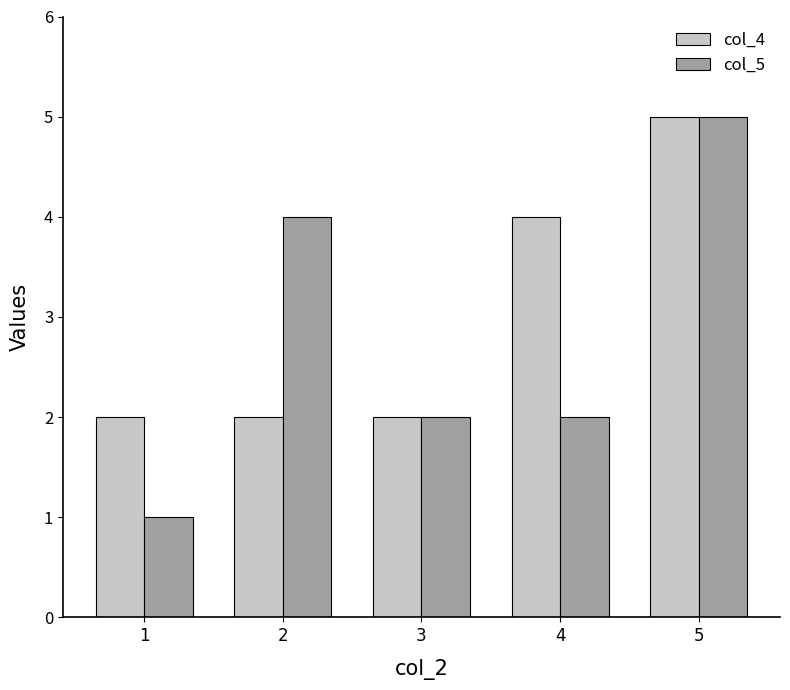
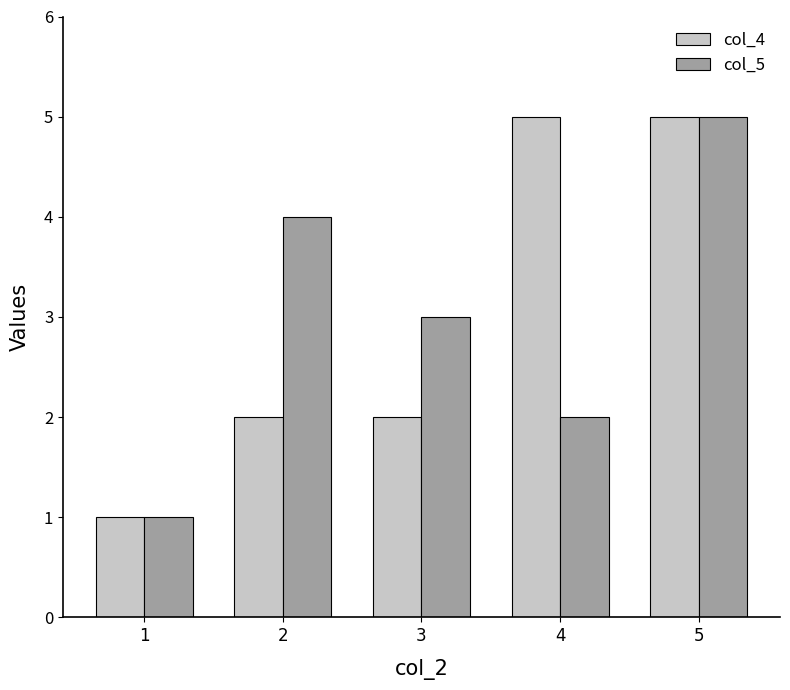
  {
    "col_4": {
-     "1": 2,
+     "1": 1,
      "2": 2,
      "3": 2,
-     "4": 4,
+     "4": 5,
      "5": 5
    },
    "col_5": {
      "1": 1,
      "2": 4,
-     "3": 2,
+     "3": 3,
      "4": 2,
      "5": 5
    }
  }
